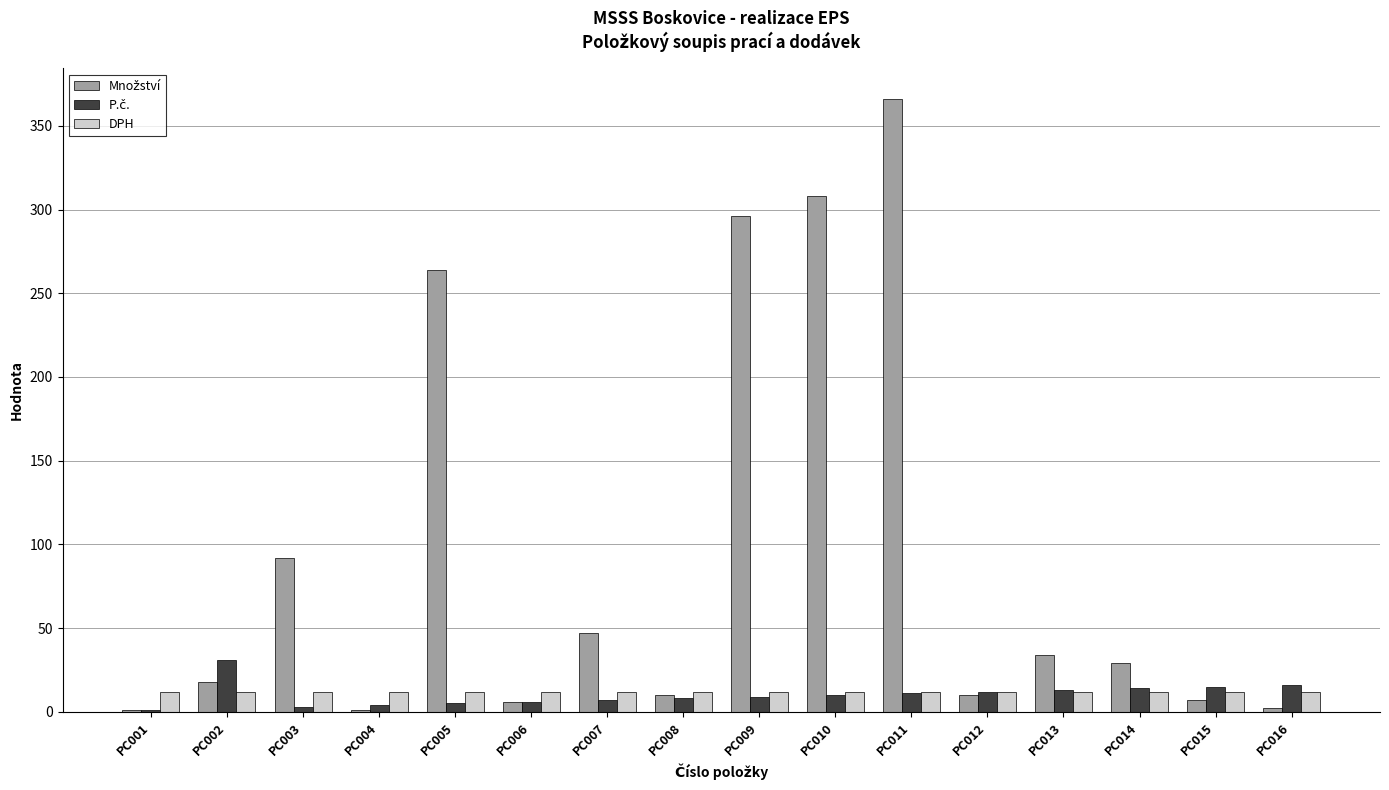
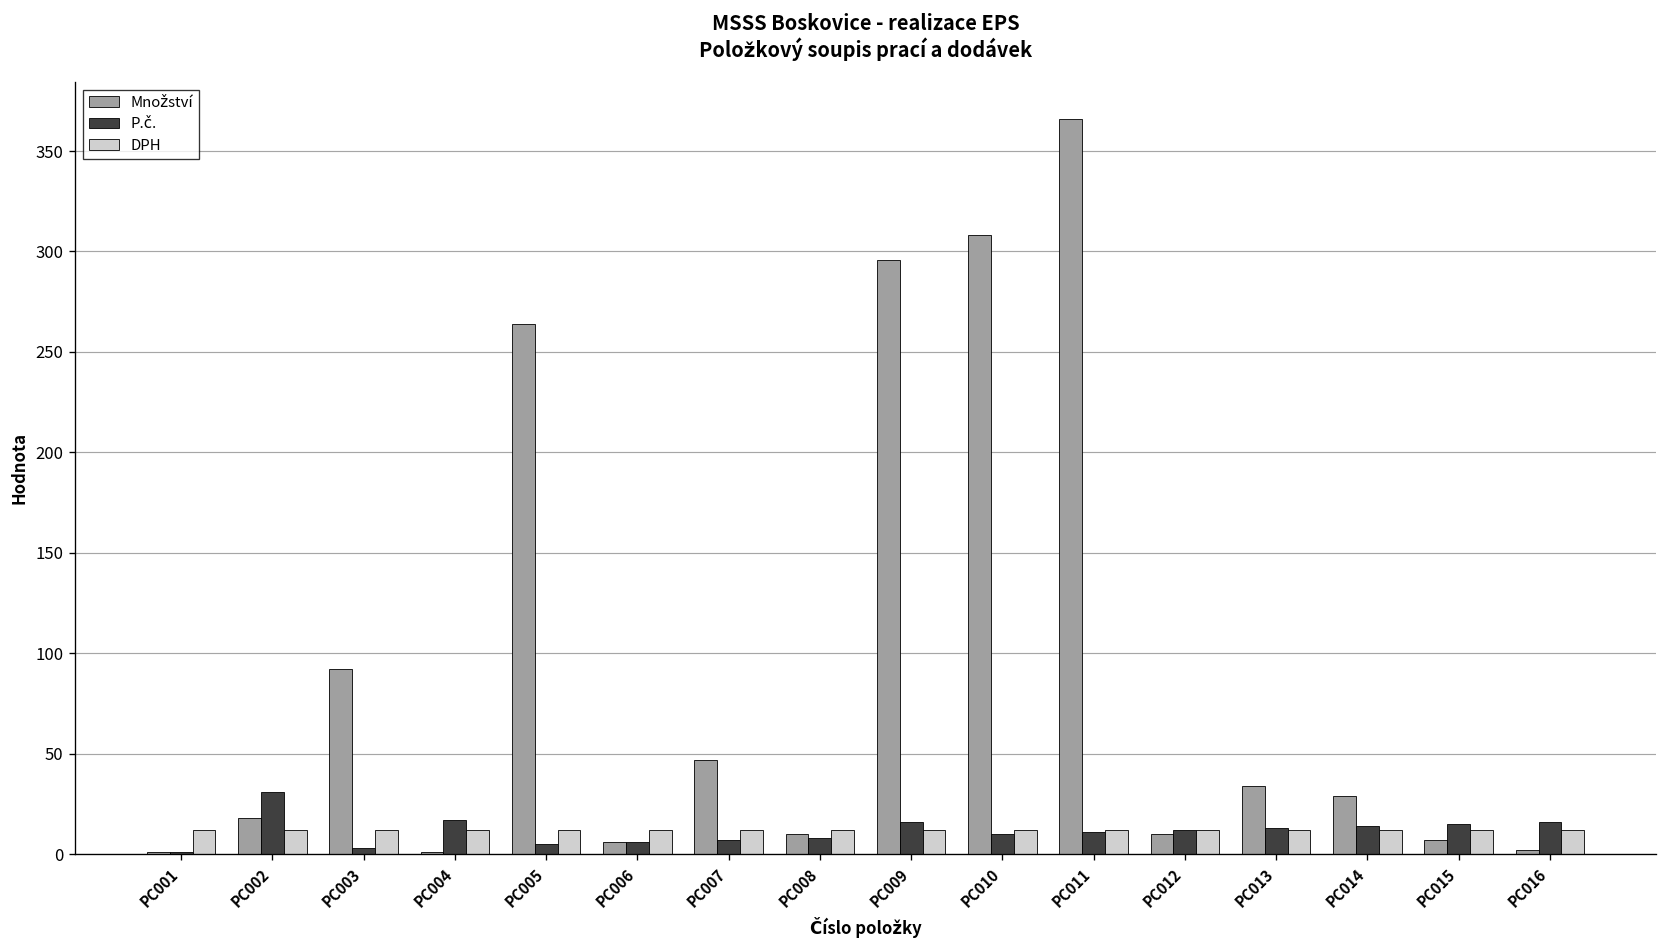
  {
    "Množství": {
      "PC002": 18,
      "PC003": 92,
      "PC005": 264,
      "PC006": 6,
      "PC007": 47,
      "PC008": 10,
      "PC009": 296,
      "PC010": 308,
      "PC011": 366,
      "PC012": 10,
      "PC013": 34,
      "PC014": 29,
      "PC015": 7,
      "PC016": 2
    },
    "P.č.": {
      "PC002": 31,
      "PC003": 3,
-     "PC004": 4,
+     "PC004": 17,
      "PC005": 5,
      "PC006": 6,
      "PC007": 7,
      "PC008": 8,
-     "PC009": 9,
+     "PC009": 16,
      "PC010": 10,
      "PC011": 11,
      "PC012": 12,
      "PC013": 13,
      "PC014": 14,
      "PC015": 15,
      "PC016": 16
    },
    "DPH": {
      "PC001": 12,
      "PC002": 12,
      "PC003": 12,
      "PC004": 12,
      "PC005": 12,
      "PC006": 12,
      "PC007": 12,
      "PC008": 12,
      "PC009": 12,
      "PC010": 12,
      "PC011": 12,
      "PC012": 12,
      "PC013": 12,
      "PC014": 12,
      "PC015": 12,
      "PC016": 12
    }
  }
